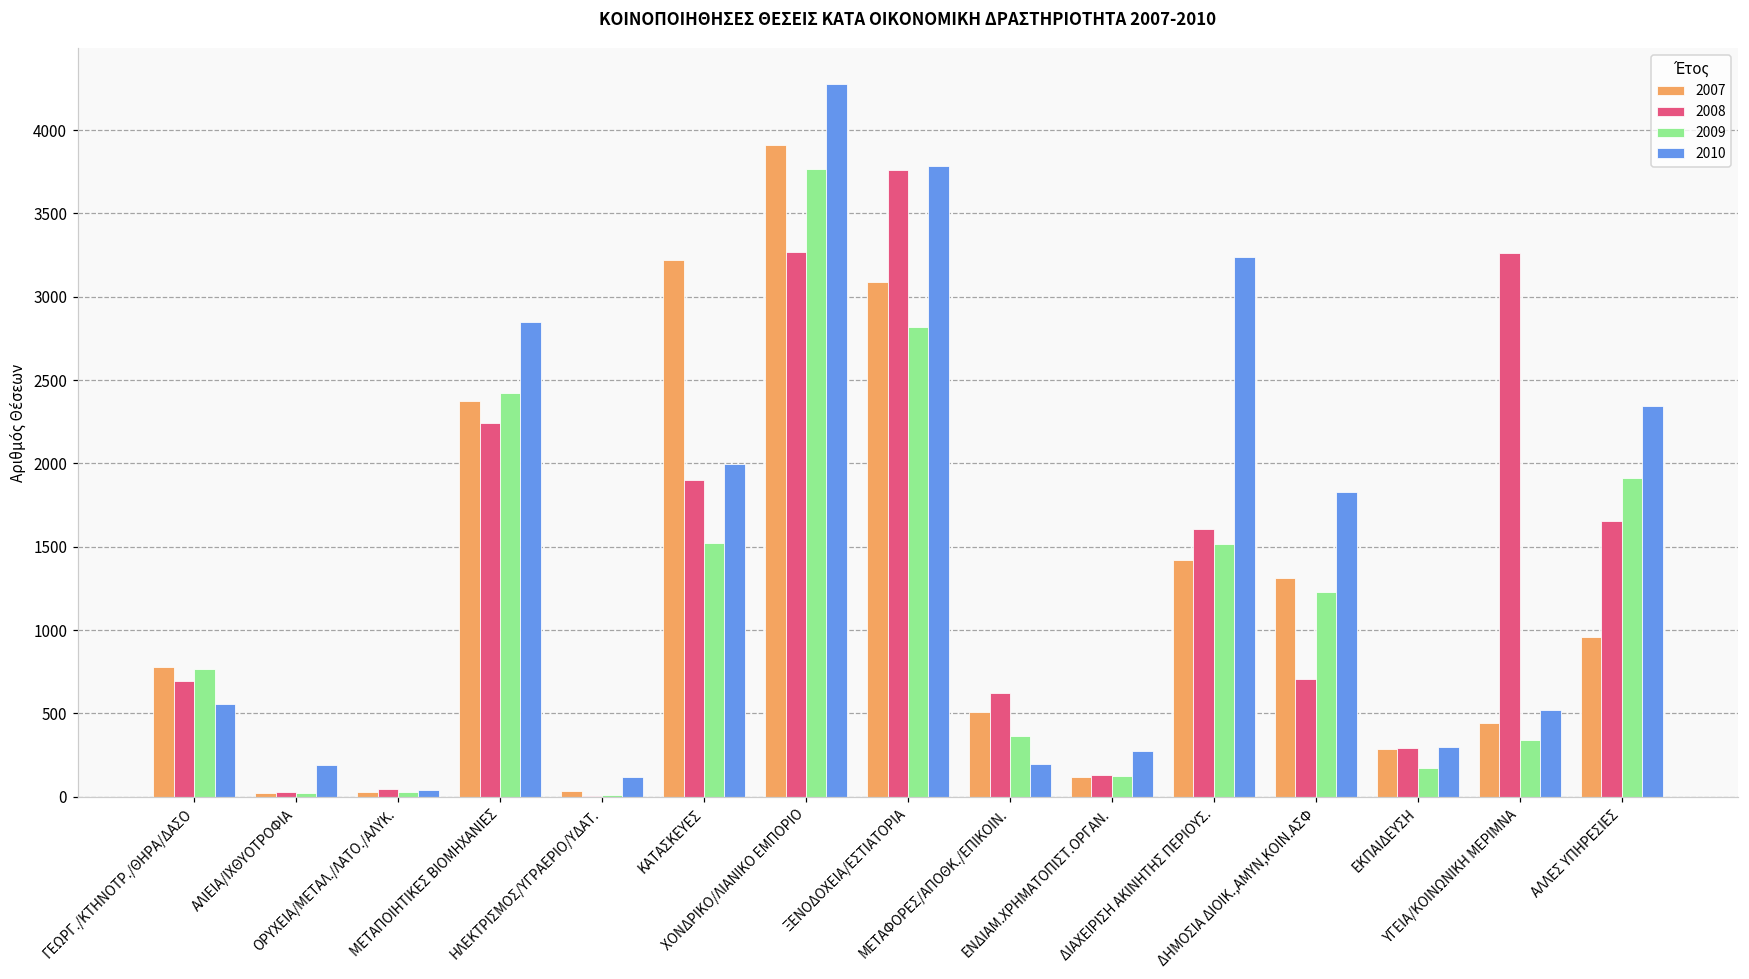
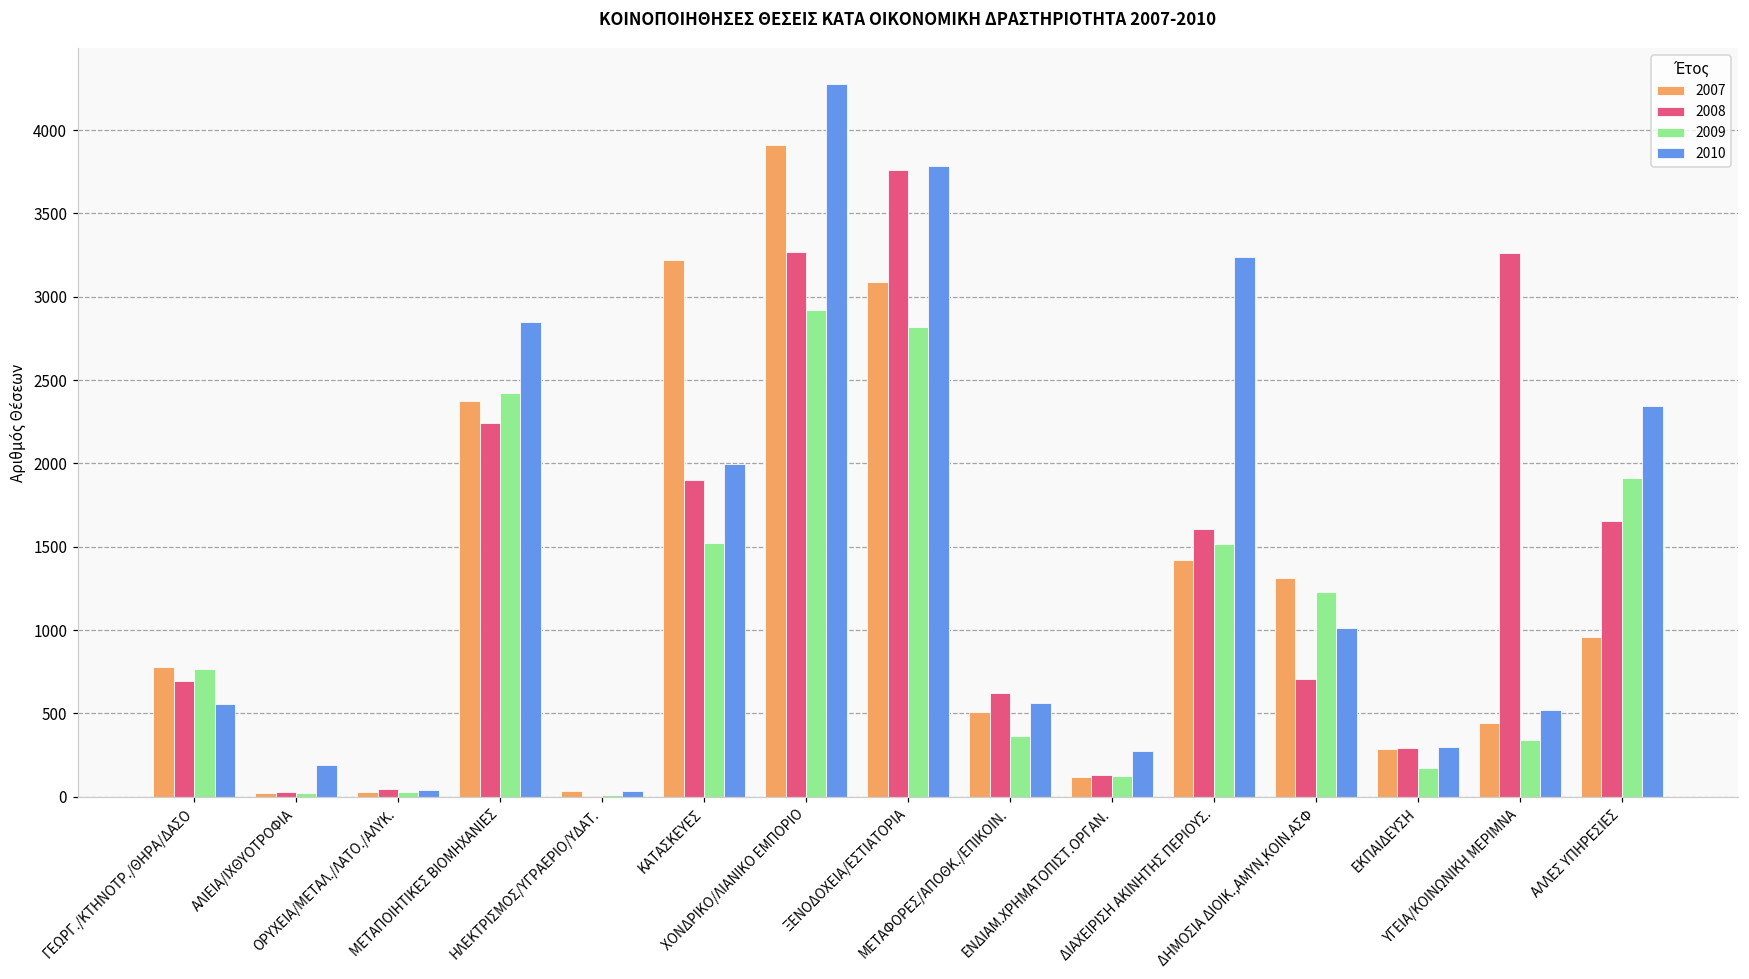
  {
    "2007": {
      "ΓΕΩΡΓ./ΚΤΗΝΟΤΡ./ΘΗΡΑ/ΔΑΣΟ": 780,
      "ΑΛΙΕΙΑ/ΙΧΘΥΟΤΡΟΦΙΑ": 20,
      "ΟΡΥΧΕΙΑ/ΜΕΤΑΛ./ΛΑΤΟ./ΑΛΥΚ.": 30,
      "ΜΕΤΑΠΟΙΗΤΙΚΕΣ ΒΙΟΜΗΧΑΝΙΕΣ": 2380,
      "ΗΛΕΚΤΡΙΣΜΟΣ/ΥΓΡΑΕΡΙΟ/ΥΔΑΤ.": 40,
      "ΚΑΤΑΣΚΕΥΕΣ": 3220,
      "ΧΟΝΔΡΙΚΟ/ΛΙΑΝΙΚΟ ΕΜΠΟΡΙΟ": 3910,
      "ΞΕΝΟΔΟΧΕΙΑ/ΕΣΤΙΑΤΟΡΙΑ": 3090,
      "ΜΕΤΑΦΟΡΕΣ/ΑΠΟΘΚ./ΕΠΙΚΟΙΝ.": 510,
      "ΕΝΔΙΑΜ.ΧΡΗΜΑΤΟΠΙΣΤ.ΟΡΓΑΝ.": 120,
      "ΔΙΑΧΕΙΡΙΣΗ ΑΚΙΝΗΤΗΣ ΠΕΡΙΟΥΣ.": 1420,
      "ΔΗΜΟΣΙΑ ΔΙΟΙΚ.,ΑΜΥΝ,ΚΟΙΝ.ΑΣΦ": 1310,
      "ΕΚΠΑΙΔΕΥΣΗ": 290,
      "ΥΓΕΙΑ/ΚΟΙΝΩΝΙΚΗ ΜΕΡΙΜΝΑ": 440,
      "ΑΛΛΕΣ ΥΠΗΡΕΣΙΕΣ": 960
    },
    "2008": {
      "ΓΕΩΡΓ./ΚΤΗΝΟΤΡ./ΘΗΡΑ/ΔΑΣΟ": 700,
      "ΑΛΙΕΙΑ/ΙΧΘΥΟΤΡΟΦΙΑ": 30,
      "ΟΡΥΧΕΙΑ/ΜΕΤΑΛ./ΛΑΤΟ./ΑΛΥΚ.": 50,
      "ΜΕΤΑΠΟΙΗΤΙΚΕΣ ΒΙΟΜΗΧΑΝΙΕΣ": 2240,
      "ΚΑΤΑΣΚΕΥΕΣ": 1900,
      "ΧΟΝΔΡΙΚΟ/ΛΙΑΝΙΚΟ ΕΜΠΟΡΙΟ": 3270,
      "ΞΕΝΟΔΟΧΕΙΑ/ΕΣΤΙΑΤΟΡΙΑ": 3760,
      "ΜΕΤΑΦΟΡΕΣ/ΑΠΟΘΚ./ΕΠΙΚΟΙΝ.": 620,
      "ΕΝΔΙΑΜ.ΧΡΗΜΑΤΟΠΙΣΤ.ΟΡΓΑΝ.": 130,
      "ΔΙΑΧΕΙΡΙΣΗ ΑΚΙΝΗΤΗΣ ΠΕΡΙΟΥΣ.": 1610,
      "ΔΗΜΟΣΙΑ ΔΙΟΙΚ.,ΑΜΥΝ,ΚΟΙΝ.ΑΣΦ": 710,
      "ΕΚΠΑΙΔΕΥΣΗ": 290,
      "ΥΓΕΙΑ/ΚΟΙΝΩΝΙΚΗ ΜΕΡΙΜΝΑ": 3260,
      "ΑΛΛΕΣ ΥΠΗΡΕΣΙΕΣ": 1650
    },
    "2009": {
      "ΓΕΩΡΓ./ΚΤΗΝΟΤΡ./ΘΗΡΑ/ΔΑΣΟ": 770,
      "ΑΛΙΕΙΑ/ΙΧΘΥΟΤΡΟΦΙΑ": 20,
      "ΟΡΥΧΕΙΑ/ΜΕΤΑΛ./ΛΑΤΟ./ΑΛΥΚ.": 30,
      "ΜΕΤΑΠΟΙΗΤΙΚΕΣ ΒΙΟΜΗΧΑΝΙΕΣ": 2420,
      "ΚΑΤΑΣΚΕΥΕΣ": 1520,
-     "ΧΟΝΔΡΙΚΟ/ΛΙΑΝΙΚΟ ΕΜΠΟΡΙΟ": 3770,
+     "ΧΟΝΔΡΙΚΟ/ΛΙΑΝΙΚΟ ΕΜΠΟΡΙΟ": 2920,
      "ΞΕΝΟΔΟΧΕΙΑ/ΕΣΤΙΑΤΟΡΙΑ": 2820,
      "ΜΕΤΑΦΟΡΕΣ/ΑΠΟΘΚ./ΕΠΙΚΟΙΝ.": 360,
      "ΕΝΔΙΑΜ.ΧΡΗΜΑΤΟΠΙΣΤ.ΟΡΓΑΝ.": 130,
      "ΔΙΑΧΕΙΡΙΣΗ ΑΚΙΝΗΤΗΣ ΠΕΡΙΟΥΣ.": 1520,
      "ΔΗΜΟΣΙΑ ΔΙΟΙΚ.,ΑΜΥΝ,ΚΟΙΝ.ΑΣΦ": 1230,
      "ΕΚΠΑΙΔΕΥΣΗ": 170,
      "ΥΓΕΙΑ/ΚΟΙΝΩΝΙΚΗ ΜΕΡΙΜΝΑ": 340,
      "ΑΛΛΕΣ ΥΠΗΡΕΣΙΕΣ": 1910
    },
    "2010": {
      "ΓΕΩΡΓ./ΚΤΗΝΟΤΡ./ΘΗΡΑ/ΔΑΣΟ": 550,
      "ΑΛΙΕΙΑ/ΙΧΘΥΟΤΡΟΦΙΑ": 190,
      "ΟΡΥΧΕΙΑ/ΜΕΤΑΛ./ΛΑΤΟ./ΑΛΥΚ.": 40,
      "ΜΕΤΑΠΟΙΗΤΙΚΕΣ ΒΙΟΜΗΧΑΝΙΕΣ": 2850,
-     "ΗΛΕΚΤΡΙΣΜΟΣ/ΥΓΡΑΕΡΙΟ/ΥΔΑΤ.": 120,
+     "ΗΛΕΚΤΡΙΣΜΟΣ/ΥΓΡΑΕΡΙΟ/ΥΔΑΤ.": 40,
      "ΚΑΤΑΣΚΕΥΕΣ": 2000,
      "ΧΟΝΔΡΙΚΟ/ΛΙΑΝΙΚΟ ΕΜΠΟΡΙΟ": 4280,
      "ΞΕΝΟΔΟΧΕΙΑ/ΕΣΤΙΑΤΟΡΙΑ": 3790,
-     "ΜΕΤΑΦΟΡΕΣ/ΑΠΟΘΚ./ΕΠΙΚΟΙΝ.": 200,
+     "ΜΕΤΑΦΟΡΕΣ/ΑΠΟΘΚ./ΕΠΙΚΟΙΝ.": 570,
      "ΕΝΔΙΑΜ.ΧΡΗΜΑΤΟΠΙΣΤ.ΟΡΓΑΝ.": 270,
      "ΔΙΑΧΕΙΡΙΣΗ ΑΚΙΝΗΤΗΣ ΠΕΡΙΟΥΣ.": 3240,
-     "ΔΗΜΟΣΙΑ ΔΙΟΙΚ.,ΑΜΥΝ,ΚΟΙΝ.ΑΣΦ": 1830,
+     "ΔΗΜΟΣΙΑ ΔΙΟΙΚ.,ΑΜΥΝ,ΚΟΙΝ.ΑΣΦ": 1010,
      "ΕΚΠΑΙΔΕΥΣΗ": 300,
      "ΥΓΕΙΑ/ΚΟΙΝΩΝΙΚΗ ΜΕΡΙΜΝΑ": 520,
      "ΑΛΛΕΣ ΥΠΗΡΕΣΙΕΣ": 2350
    }
  }
